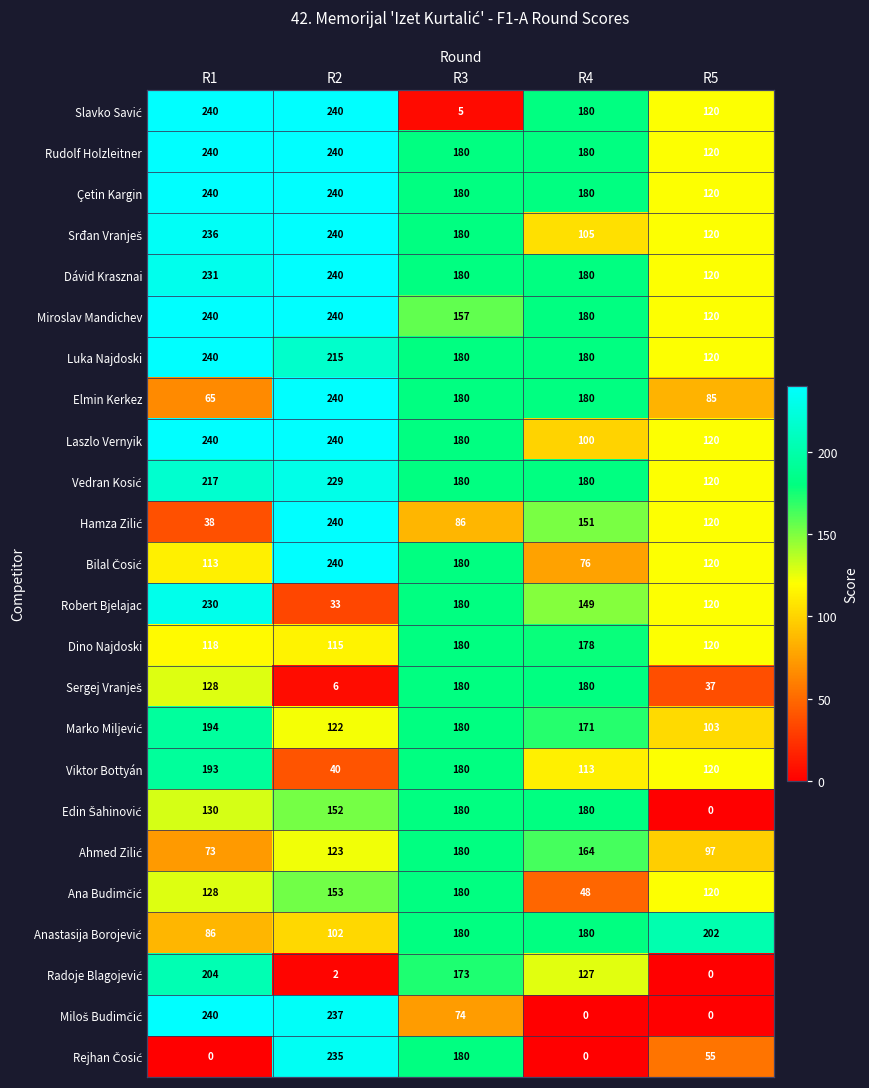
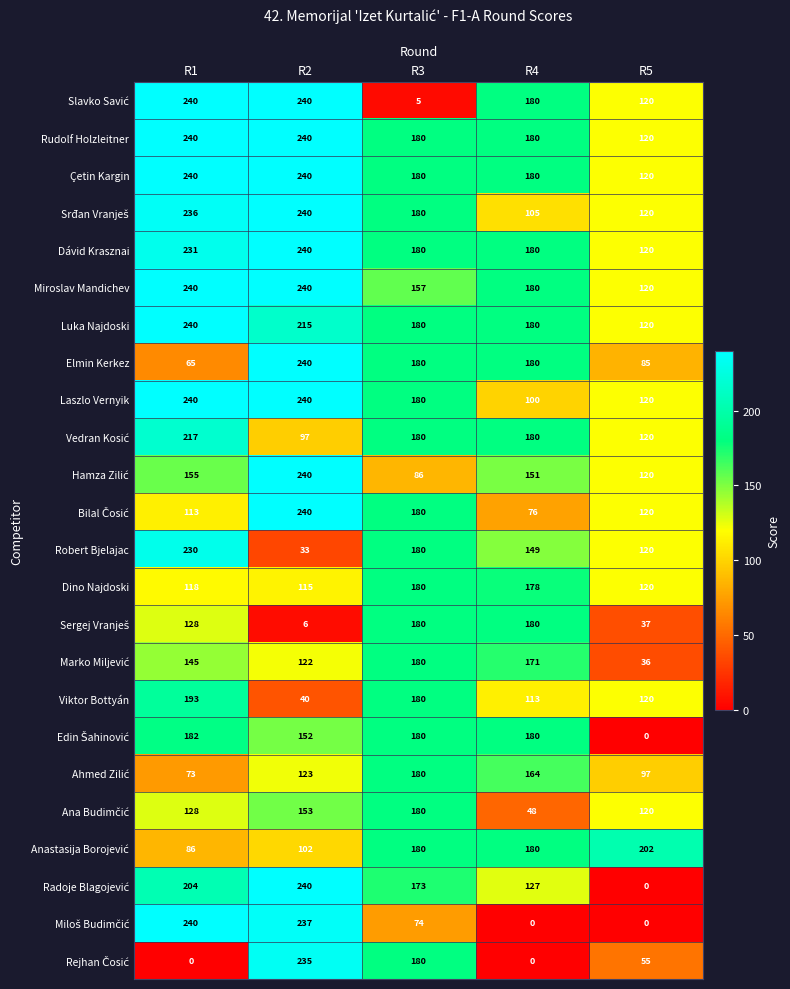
  {
    "Slavko Savić": {
      "R1": 240,
      "R2": 240,
      "R3": 5,
      "R4": 180,
      "R5": 120
    },
    "Rudolf Holzleitner": {
      "R1": 240,
      "R2": 240,
      "R3": 180,
      "R4": 180,
      "R5": 120
    },
    "Çetin Kargin": {
      "R1": 240,
      "R2": 240,
      "R3": 180,
      "R4": 180,
      "R5": 120
    },
    "Srđan Vranješ": {
      "R1": 236,
      "R2": 240,
      "R3": 180,
      "R4": 105,
      "R5": 120
    },
    "Dávid Krasznai": {
      "R1": 231,
      "R2": 240,
      "R3": 180,
      "R4": 180,
      "R5": 120
    },
    "Miroslav Mandichev": {
      "R1": 240,
      "R2": 240,
      "R3": 157,
      "R4": 180,
      "R5": 120
    },
    "Luka Najdoski": {
      "R1": 240,
      "R2": 215,
      "R3": 180,
      "R4": 180,
      "R5": 120
    },
    "Elmin Kerkez": {
      "R1": 65,
      "R2": 240,
      "R3": 180,
      "R4": 180,
      "R5": 85
    },
    "Laszlo Vernyik": {
      "R1": 240,
      "R2": 240,
      "R3": 180,
      "R4": 100,
      "R5": 120
    },
    "Vedran Kosić": {
      "R1": 217,
-     "R2": 229,
+     "R2": 97,
      "R3": 180,
      "R4": 180,
      "R5": 120
    },
    "Hamza Zilić": {
-     "R1": 38,
+     "R1": 155,
      "R2": 240,
      "R3": 86,
      "R4": 151,
      "R5": 120
    },
    "Bilal Čosić": {
      "R1": 113,
      "R2": 240,
      "R3": 180,
      "R4": 76,
      "R5": 120
    },
    "Robert Bjelajac": {
      "R1": 230,
      "R2": 33,
      "R3": 180,
      "R4": 149,
      "R5": 120
    },
    "Dino Najdoski": {
      "R1": 118,
      "R2": 115,
      "R3": 180,
      "R4": 178,
      "R5": 120
    },
    "Sergej Vranješ": {
      "R1": 128,
      "R2": 6,
      "R3": 180,
      "R4": 180,
      "R5": 37
    },
    "Marko Miljević": {
-     "R1": 194,
+     "R1": 145,
      "R2": 122,
      "R3": 180,
      "R4": 171,
-     "R5": 103
+     "R5": 36
    },
    "Viktor Bottyán": {
      "R1": 193,
      "R2": 40,
      "R3": 180,
      "R4": 113,
      "R5": 120
    },
    "Edin Šahinović": {
-     "R1": 130,
+     "R1": 182,
      "R2": 152,
      "R3": 180,
      "R4": 180,
      "R5": 0
    },
    "Ahmed Zilić": {
      "R1": 73,
      "R2": 123,
      "R3": 180,
      "R4": 164,
      "R5": 97
    },
    "Ana Budimčić": {
      "R1": 128,
      "R2": 153,
      "R3": 180,
      "R4": 48,
      "R5": 120
    },
    "Anastasija Borojević": {
      "R1": 86,
      "R2": 102,
      "R3": 180,
      "R4": 180,
      "R5": 202
    },
    "Radoje Blagojević": {
      "R1": 204,
-     "R2": 2,
+     "R2": 240,
      "R3": 173,
      "R4": 127,
      "R5": 0
    },
    "Miloš Budimčić": {
      "R1": 240,
      "R2": 237,
      "R3": 74,
      "R4": 0,
      "R5": 0
    },
    "Rejhan Čosić": {
      "R1": 0,
      "R2": 235,
      "R3": 180,
      "R4": 0,
      "R5": 55
    }
  }
